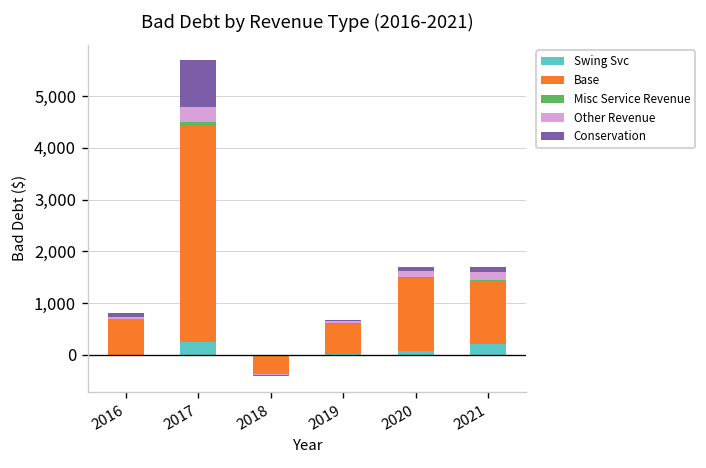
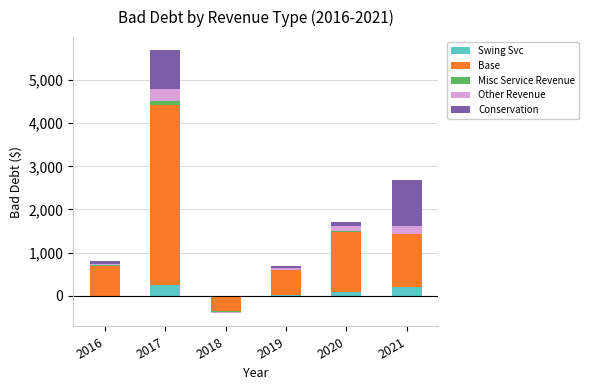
  {
    "Conservation": {
      "2016": "100",
      "2017": "900",
      "2018": "0",
      "2020": "100",
-     "2021": "100"
+     "2021": "1,100"
    }
  }
